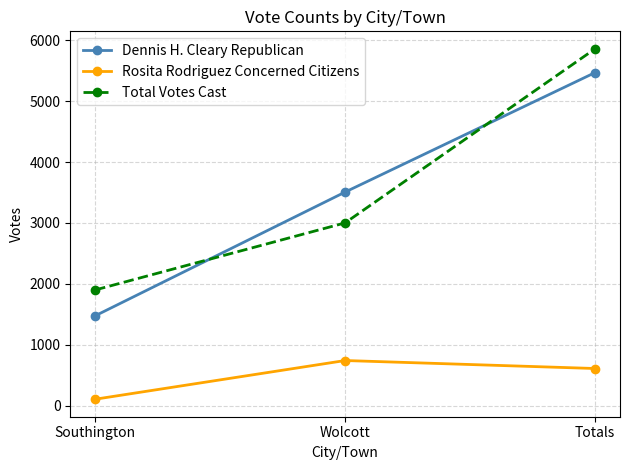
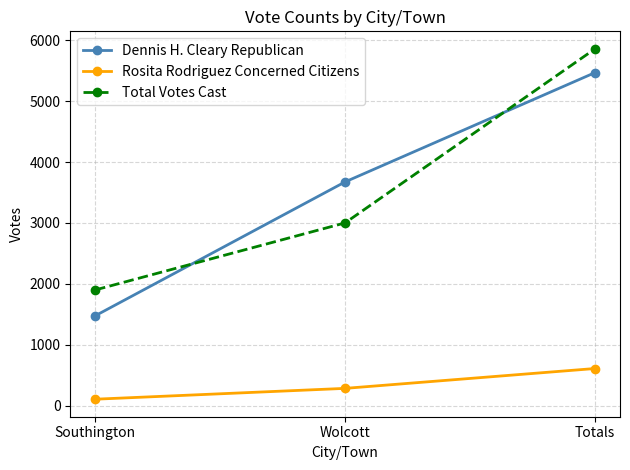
  {
    "Dennis H. Cleary Republican": {
      "Southington": 1500,
-     "Wolcott": 3500,
+     "Wolcott": 3700,
      "Totals": 5500
    },
    "Rosita Rodriguez Concerned Citizens": {
      "Southington": 100,
-     "Wolcott": 700,
+     "Wolcott": 300,
      "Totals": 600
    },
    "Total Votes Cast": {
      "Southington": 1900,
      "Wolcott": 3000,
      "Totals": 5900
    }
  }
